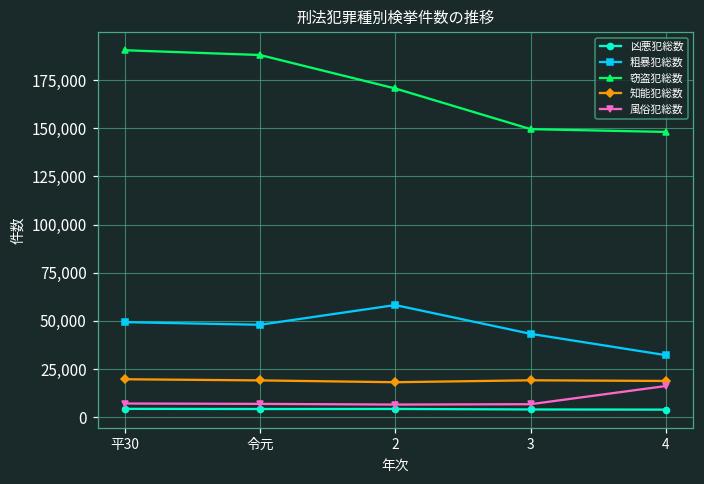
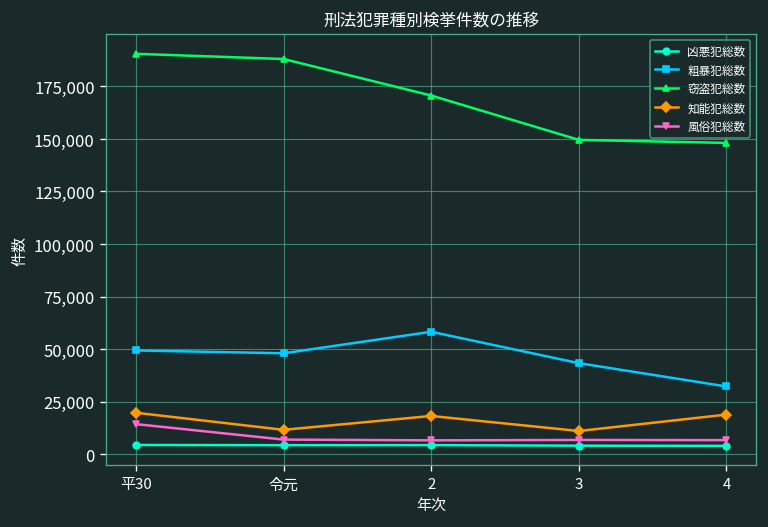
  {
    "凶悪犯総数": {
      "平30": "4,000",
      "令元": "4,000",
      "2": "4,000",
      "3": "4,000",
      "4": "4,000"
    },
    "粗暴犯総数": {
      "平30": "49,000",
      "令元": "48,000",
      "2": "58,000",
      "3": "43,000",
      "4": "32,000"
    },
    "窃盗犯総数": {
      "平30": "191,000",
      "令元": "188,000",
      "2": "171,000",
      "3": "150,000",
      "4": "148,000"
    },
    "知能犯総数": {
      "平30": "20,000",
-     "令元": "19,000",
+     "令元": "12,000",
      "2": "18,000",
-     "3": "19,000",
+     "3": "11,000",
      "4": "19,000"
    },
    "風俗犯総数": {
-     "平30": "7,000",
+     "平30": "14,000",
      "令元": "7,000",
      "2": "7,000",
      "3": "7,000",
-     "4": "16,000"
+     "4": "7,000"
    }
  }
